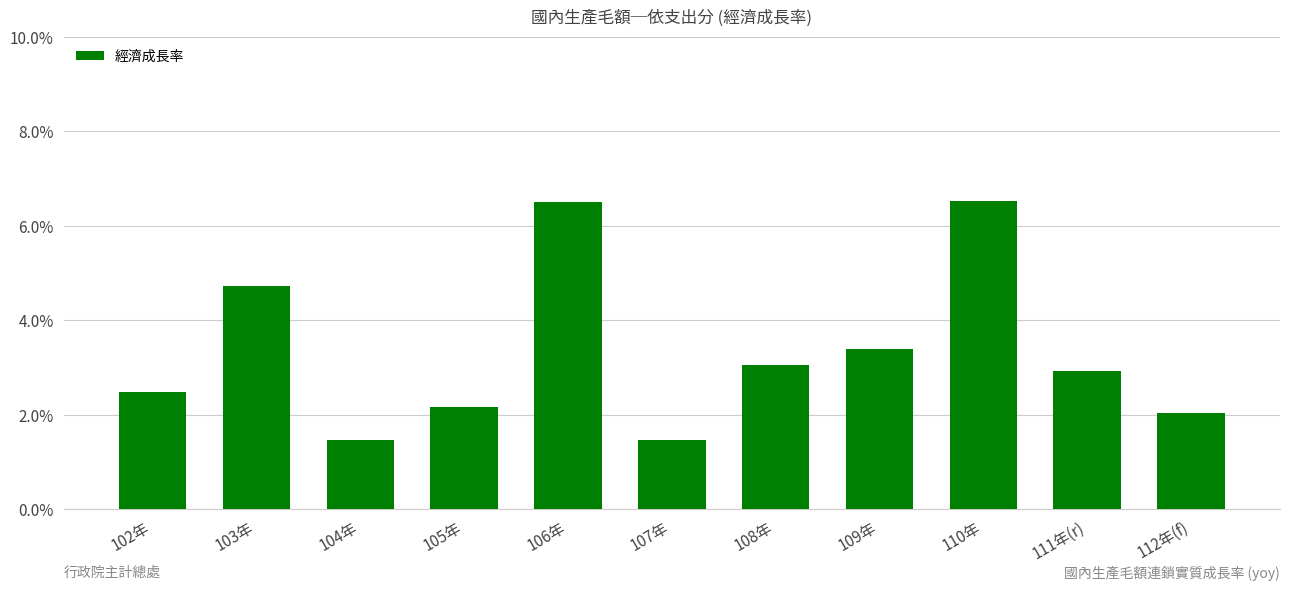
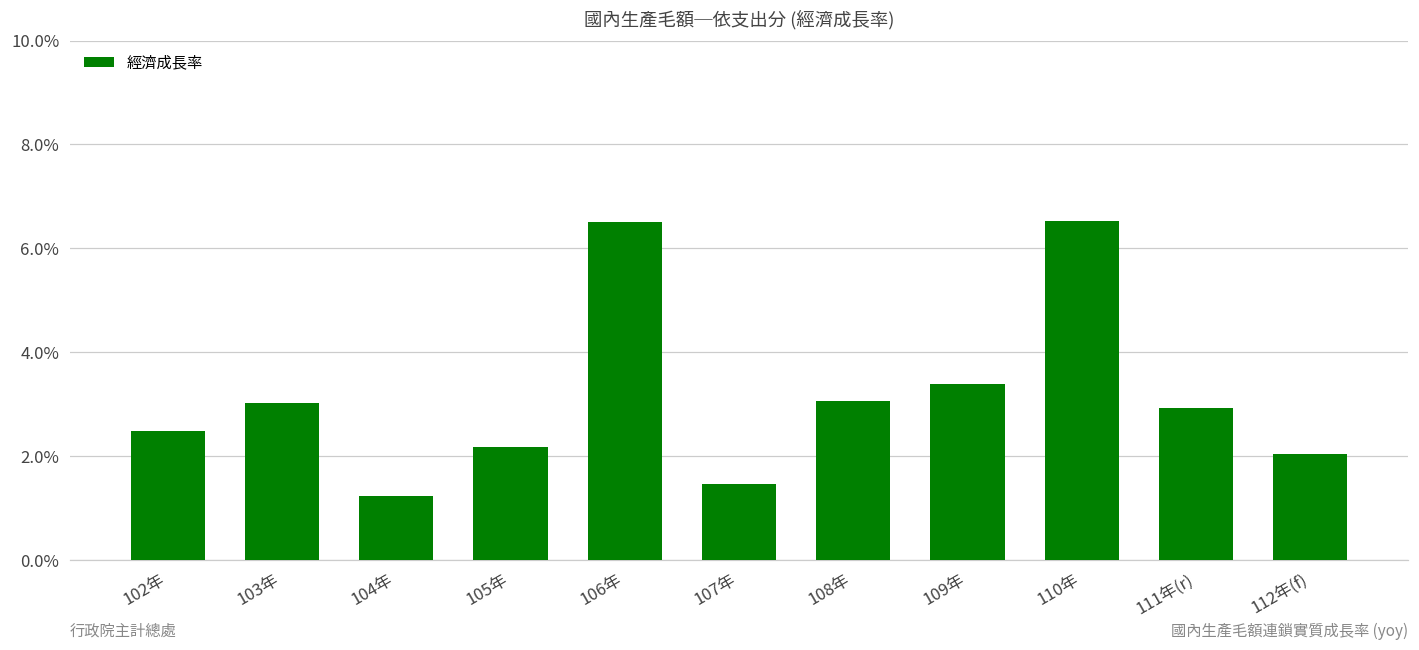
  {
    "102年": "2.5%",
-   "103年": "4.7%",
-   "104年": "1.5%",
+   "103年": "3.0%",
+   "104年": "1.2%",
    "105年": "2.2%",
    "106年": "6.5%",
    "107年": "1.5%",
    "108年": "3.1%",
    "109年": "3.4%",
    "110年": "6.5%",
    "111年(r)": "2.9%",
    "112年(f)": "2.0%"
  }
